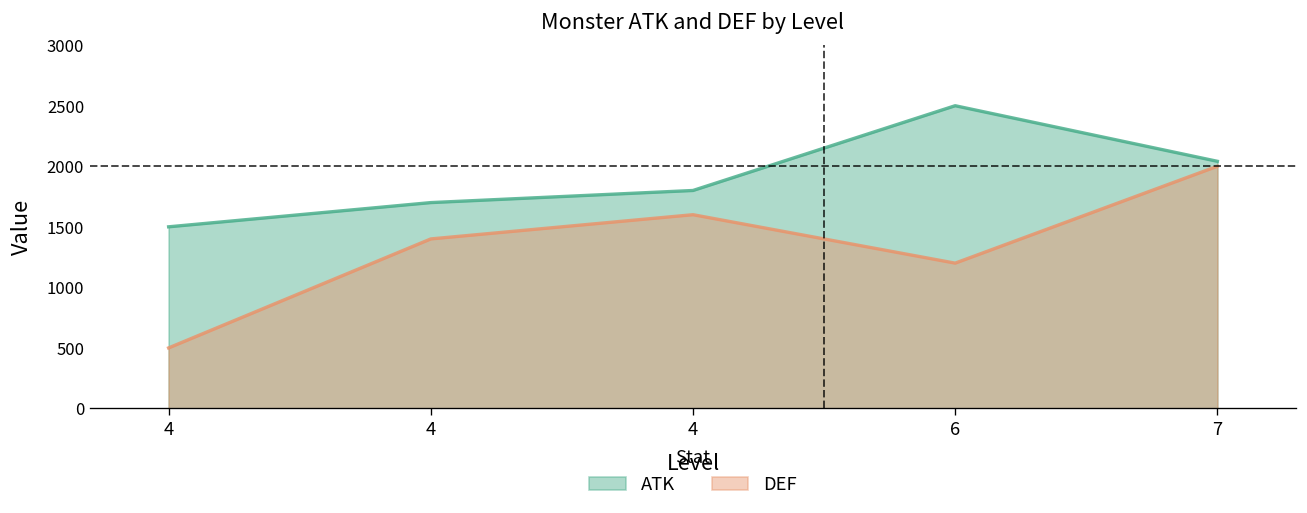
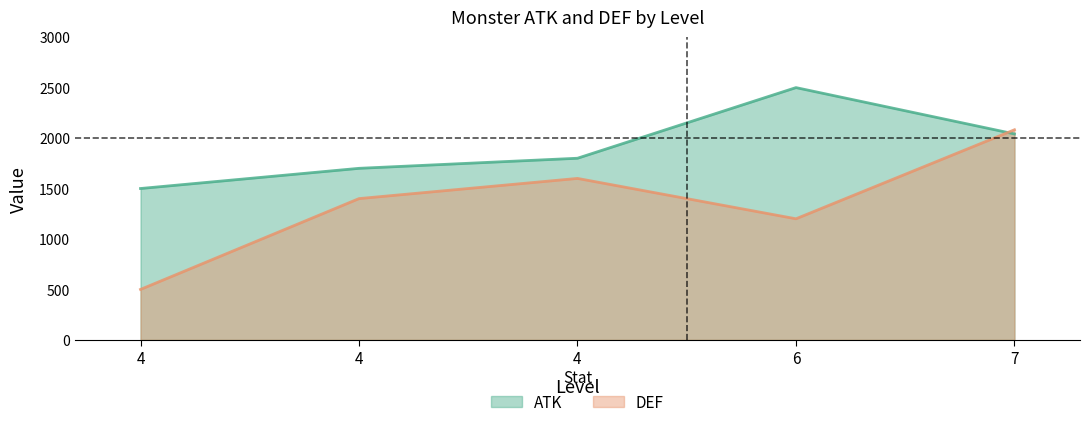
  {
    "ATK": {
      "6": 2500,
      "7": 2040
    },
    "DEF": {
      "6": 1200,
-     "7": 2000
+     "7": 2080
    }
  }
